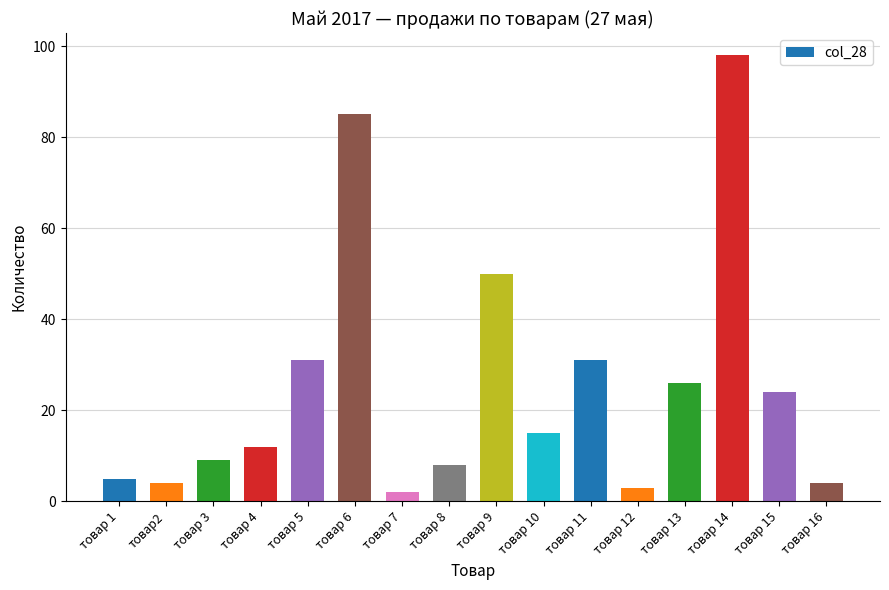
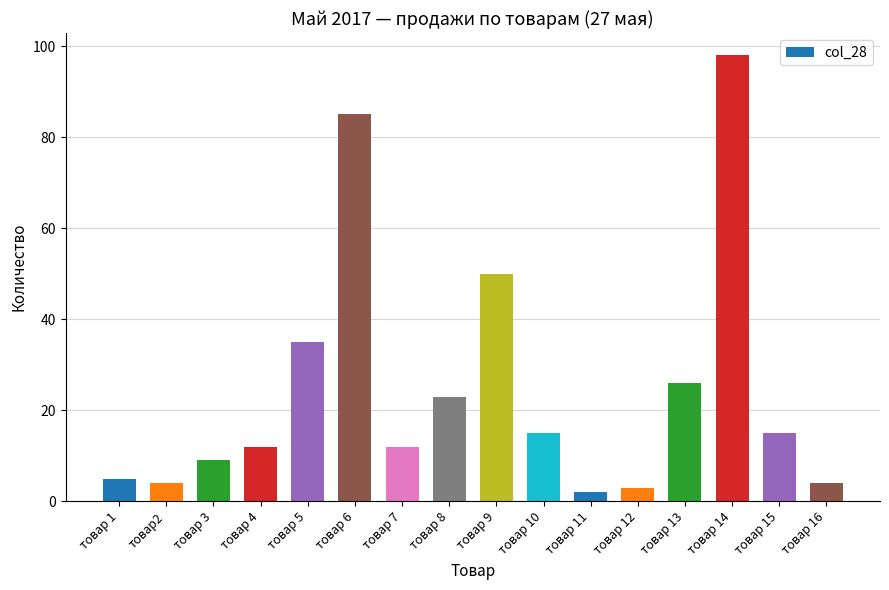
  {
    "товар 1": 5,
    "товар2": 4,
    "товар 3": 9,
    "товар 4": 12,
-   "товар 5": 31,
+   "товар 5": 35,
    "товар 6": 85,
-   "товар 7": 2,
-   "товар 8": 8,
+   "товар 7": 12,
+   "товар 8": 23,
    "товар 9": 50,
    "товар 10": 15,
-   "товар 11": 31,
+   "товар 11": 2,
    "товар 12": 3,
    "товар 13": 26,
    "товар 14": 98,
-   "товар 15": 24,
+   "товар 15": 15,
    "товар 16": 4
  }
